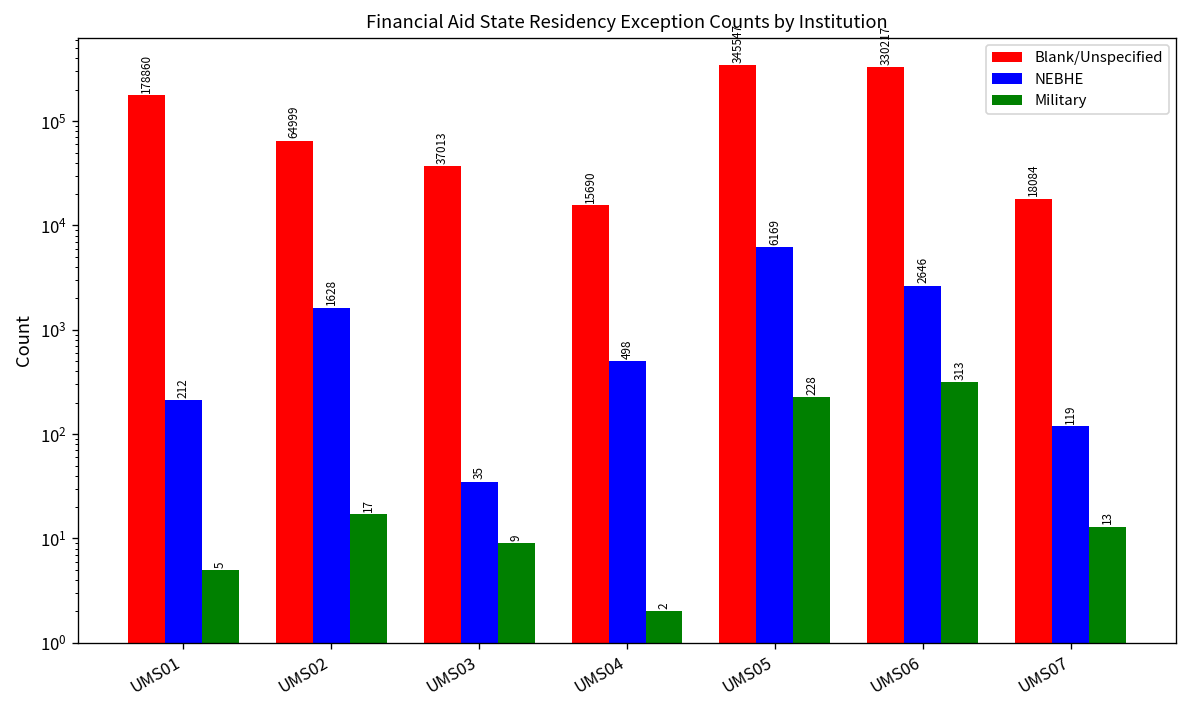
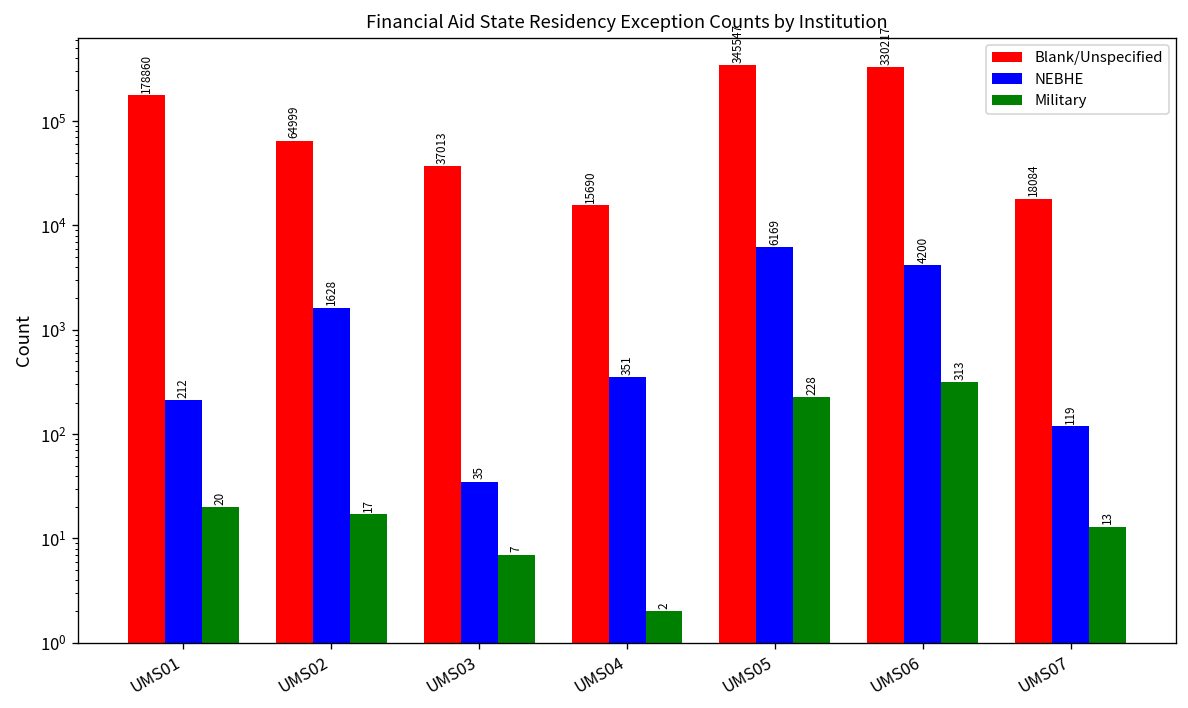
  {
    "Blank/Unspecified": {
      "UMS01": 178860,
      "UMS02": 64999,
      "UMS03": 37013,
      "UMS04": 15690,
      "UMS05": 345547,
      "UMS06": 330217,
      "UMS07": 18084
    },
    "NEBHE": {
      "UMS01": 212,
      "UMS02": 1628,
      "UMS03": 35,
-     "UMS04": 498,
+     "UMS04": 351,
      "UMS05": 6169,
-     "UMS06": 2646,
+     "UMS06": 4200,
      "UMS07": 119
    },
    "Military": {
-     "UMS01": 5,
+     "UMS01": 20,
      "UMS02": 17,
-     "UMS03": 9,
+     "UMS03": 7,
      "UMS04": 2,
      "UMS05": 228,
      "UMS06": 313,
      "UMS07": 13
    }
  }
